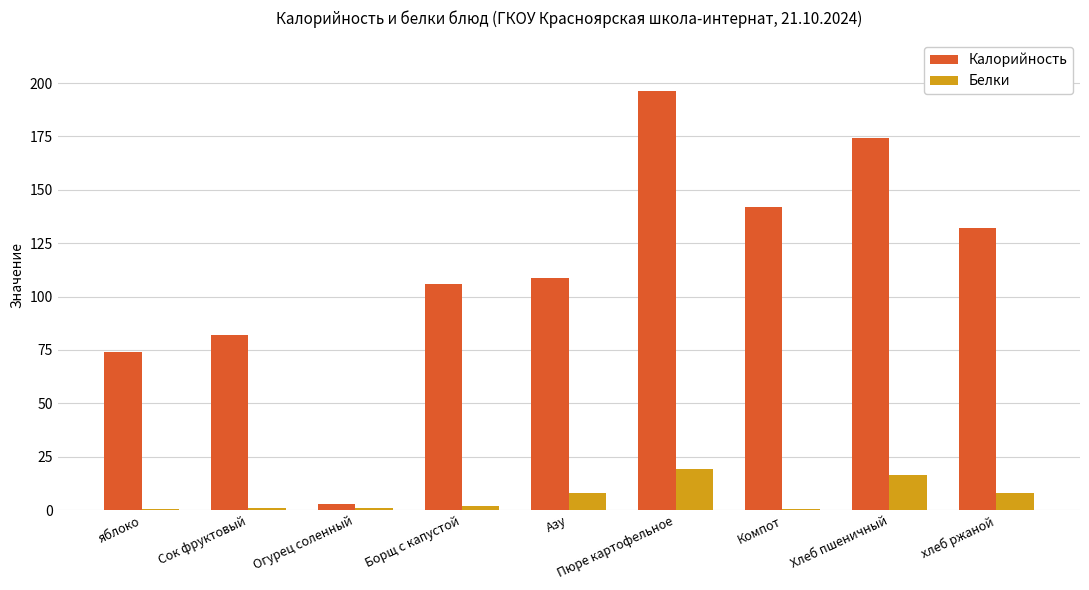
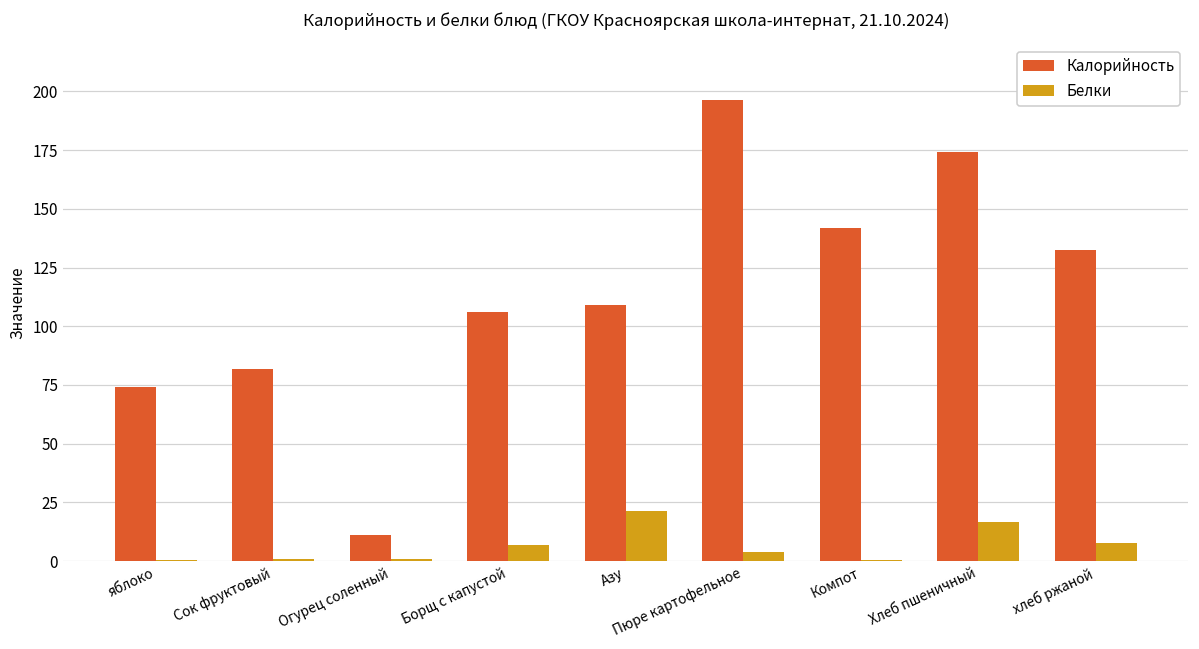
  {
    "Калорийность": {
      "яблоко": 74,
      "Сок фруктовый": 82,
-     "Огурец соленный": 3,
+     "Огурец соленный": 11,
      "Борщ с капустой": 106,
      "Азу": 109,
      "Пюре картофельное": 196,
      "Компот": 142,
      "Хлеб пшеничный": 174,
      "хлеб ржаной": 132
    },
    "Белки": {
-     "Борщ с капустой": 2,
-     "Азу": 8,
-     "Пюре картофельное": 19,
+     "Борщ с капустой": 7,
+     "Азу": 21,
+     "Пюре картофельное": 4,
      "Хлеб пшеничный": 17,
      "хлеб ржаной": 8
    }
  }
